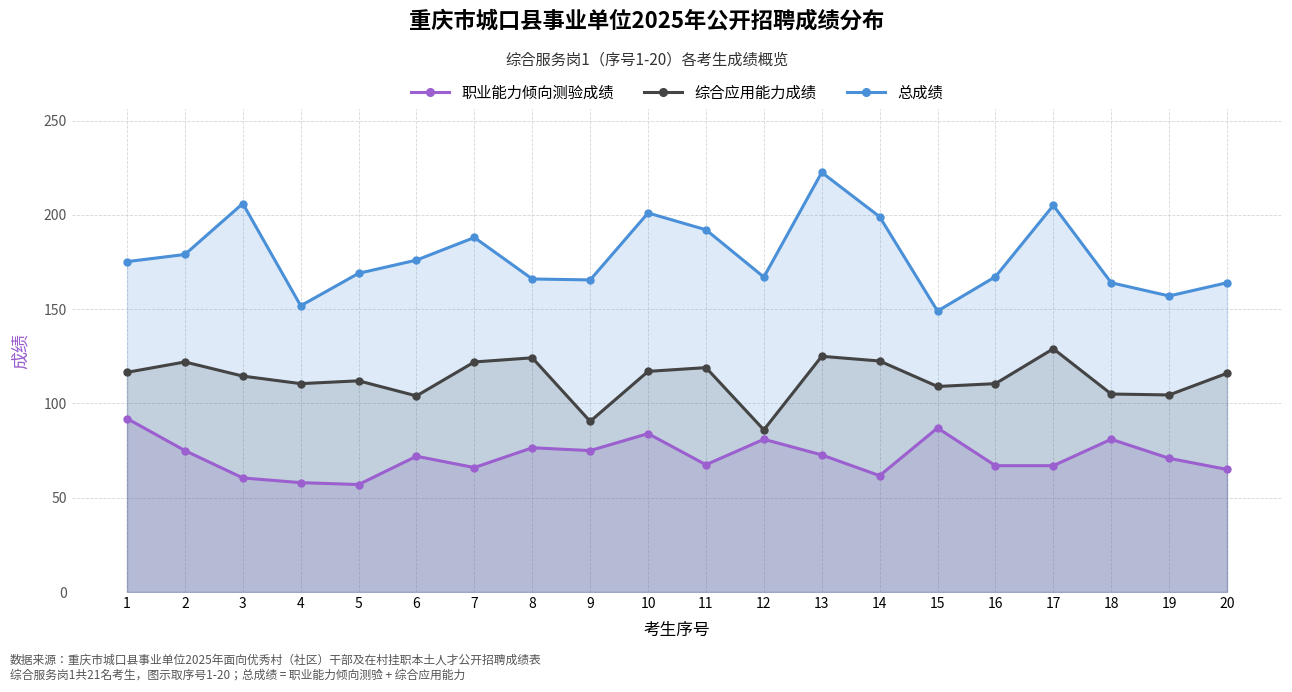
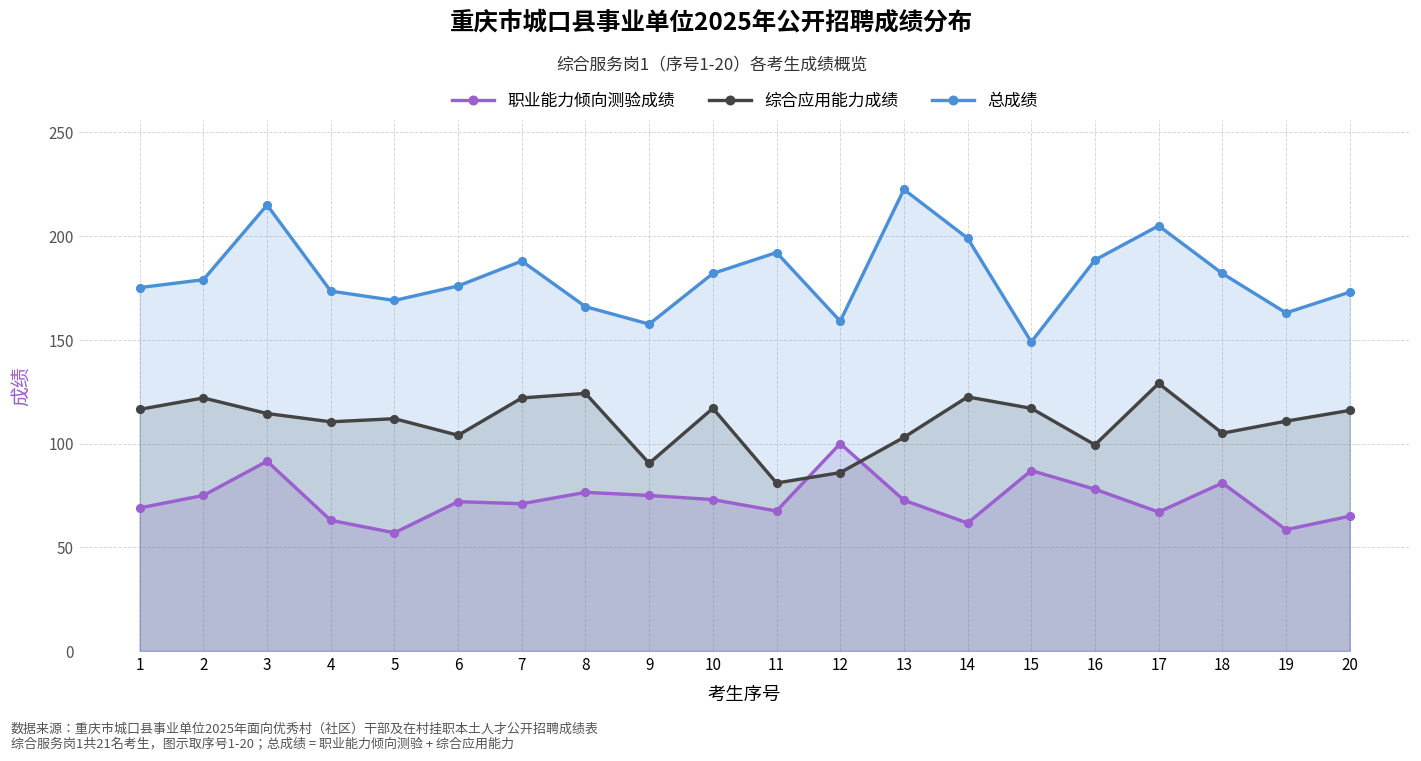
  {
    "职业能力倾向测验成绩": {
-     "1": 92,
+     "1": 69,
      "2": 75,
-     "3": 61,
-     "4": 58,
+     "3": 92,
+     "4": 63,
      "5": 57,
      "6": 72,
-     "7": 66,
+     "7": 71,
      "8": 77,
      "9": 75,
-     "10": 84,
+     "10": 73,
      "11": 68,
-     "12": 81,
+     "12": 100,
      "13": 73,
      "14": 62,
      "15": 87,
-     "16": 67,
+     "16": 78,
      "17": 67,
      "18": 81,
-     "19": 71,
+     "19": 59,
      "20": 65
    },
    "综合应用能力成绩": {
      "1": 117,
      "2": 122,
      "3": 115,
      "4": 111,
      "5": 112,
      "6": 104,
      "7": 122,
      "8": 124,
      "9": 91,
      "10": 117,
-     "11": 119,
+     "11": 81,
      "12": 86,
-     "13": 125,
+     "13": 103,
      "14": 123,
-     "15": 109,
-     "16": 111,
+     "15": 117,
+     "16": 99,
      "17": 129,
      "18": 105,
-     "19": 105,
+     "19": 111,
      "20": 116
    },
    "总成绩": {
      "1": 175,
      "2": 179,
-     "3": 206,
-     "4": 152,
+     "3": 215,
+     "4": 174,
      "5": 169,
      "6": 176,
      "7": 188,
      "8": 166,
-     "9": 166,
-     "10": 201,
+     "9": 158,
+     "10": 182,
      "11": 192,
-     "12": 167,
+     "12": 159,
      "13": 223,
      "14": 199,
      "15": 149,
-     "16": 167,
+     "16": 189,
      "17": 205,
-     "18": 164,
-     "19": 157,
-     "20": 164
+     "18": 182,
+     "19": 163,
+     "20": 173
    }
  }
